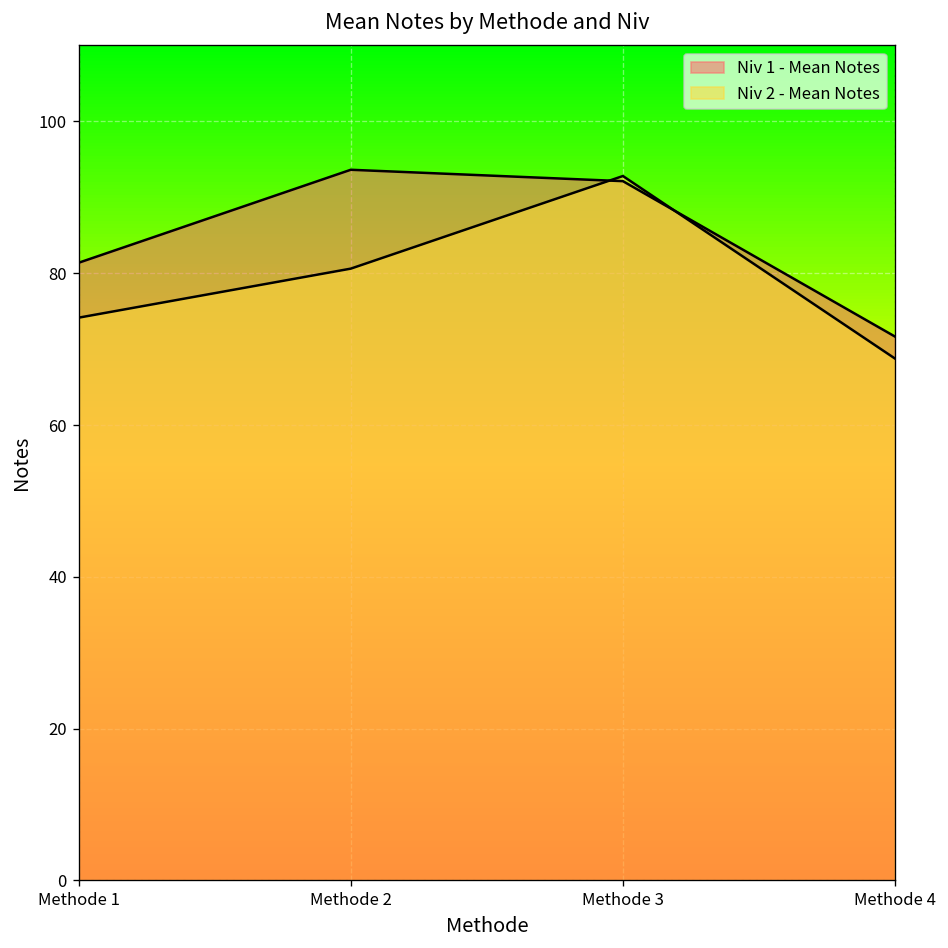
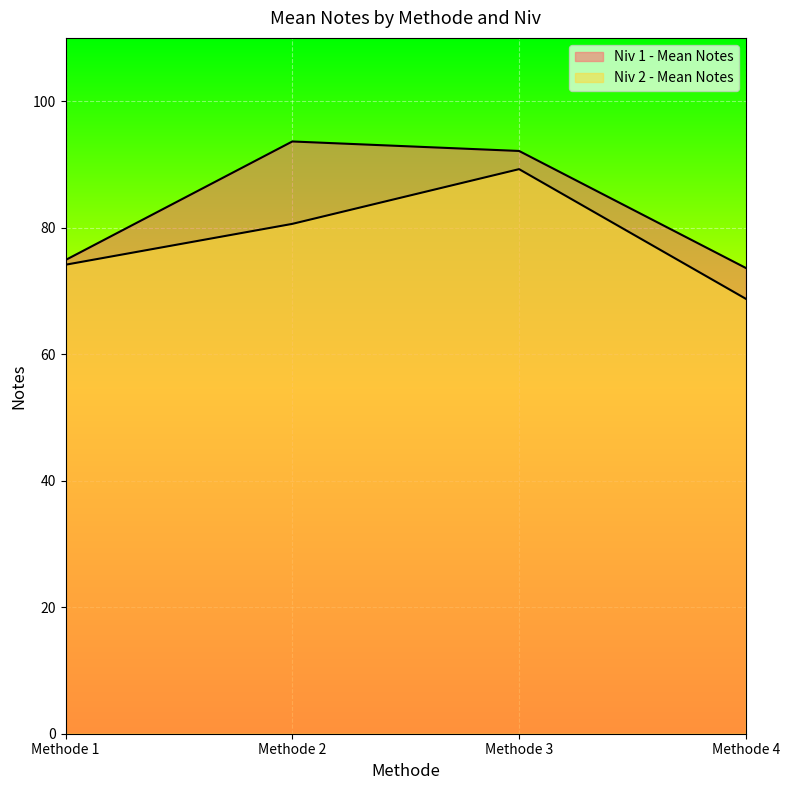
  {
    "Niv 1 - Mean Notes": {
-     "Methode 1": 81,
+     "Methode 1": 75,
      "Methode 2": 94,
      "Methode 3": 92,
-     "Methode 4": 72
+     "Methode 4": 74
    },
    "Niv 2 - Mean Notes": {
      "Methode 1": 74,
      "Methode 2": 81,
-     "Methode 3": 93,
+     "Methode 3": 89,
      "Methode 4": 69
    }
  }
